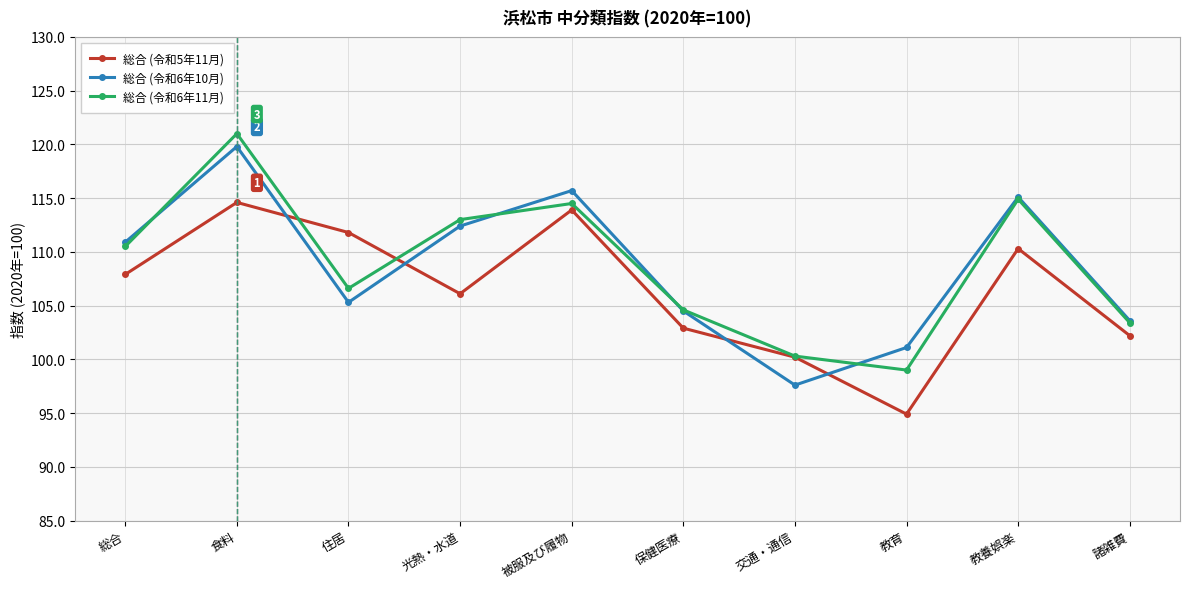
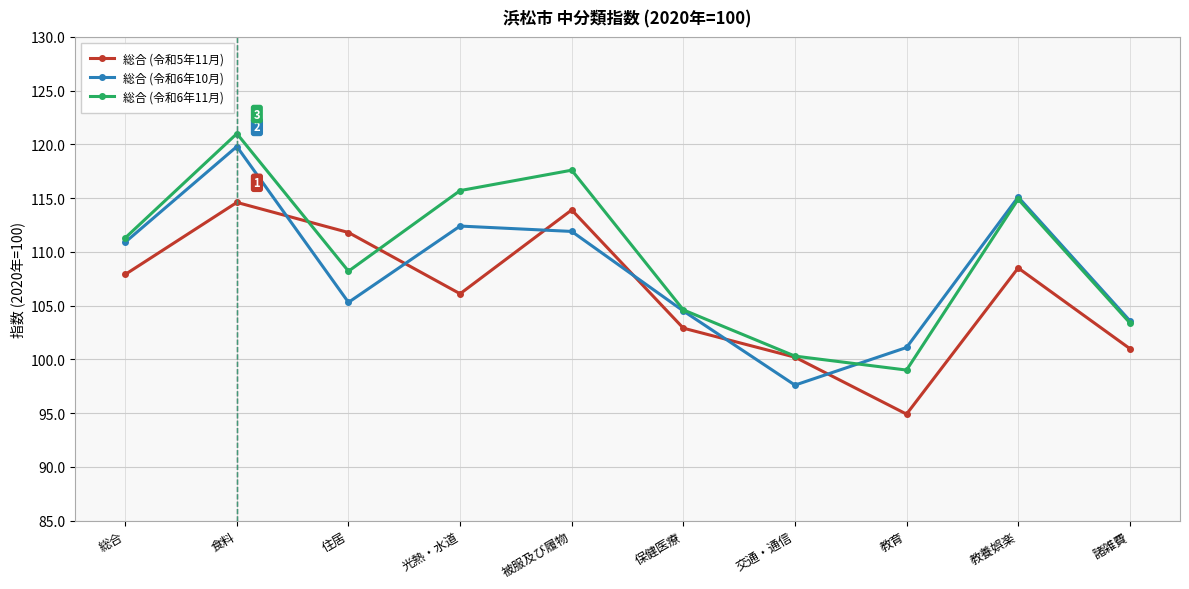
  {
    "総合 (令和5年11月)": {
      "総合": 107.9,
      "住居": 111.8,
      "光熱・水道": 106.1,
      "被服及び履物": 113.9,
      "保健医療": 102.9,
      "教育": 94.9,
-     "教養娯楽": 110.3,
-     "諸雑費": 102.2
+     "教養娯楽": 108.5,
+     "諸雑費": 101.0
    },
    "総合 (令和6年10月)": {
      "総合": 110.9,
      "食料": 119.8,
      "住居": 105.3,
      "光熱・水道": 112.4,
-     "被服及び履物": 115.7,
+     "被服及び履物": 111.9,
      "交通・通信": 97.6,
      "教育": 101.1
    },
    "総合 (令和6年11月)": {
-     "総合": 110.5,
-     "住居": 106.6,
-     "光熱・水道": 113.0,
-     "被服及び履物": 114.5,
+     "総合": 111.3,
+     "住居": 108.2,
+     "光熱・水道": 115.7,
+     "被服及び履物": 117.6,
      "教育": 99.0
    }
  }
